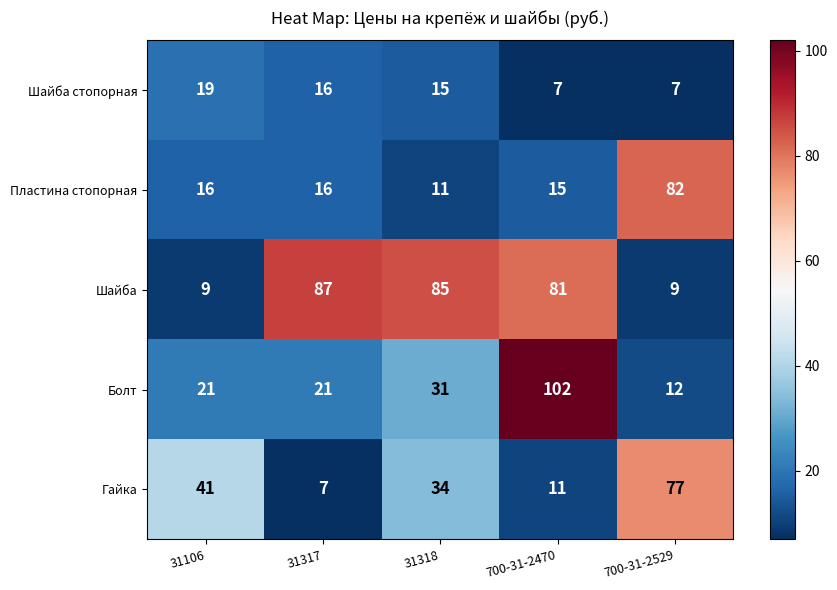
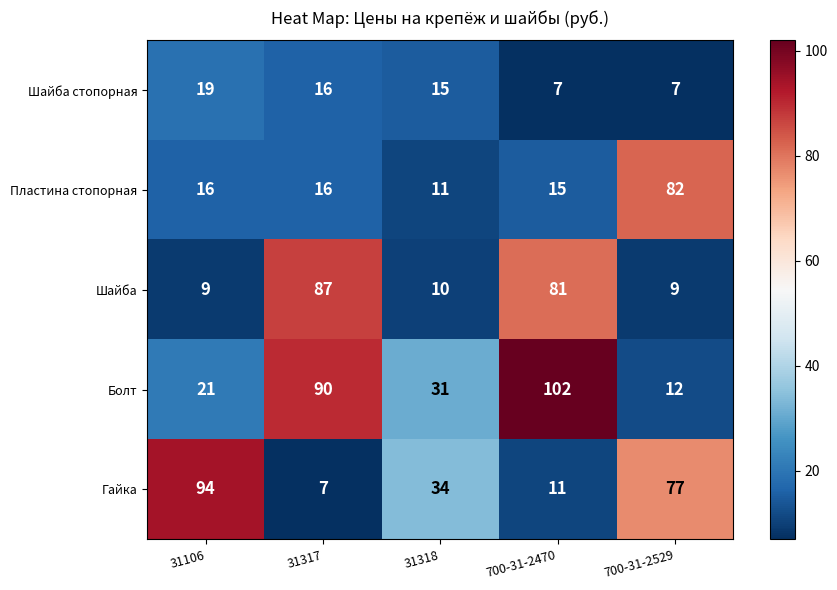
  {
    "Шайба стопорная": {
      "31106": 19,
      "31317": 16,
      "31318": 15,
      "700-31-2470": 7,
      "700-31-2529": 7
    },
    "Пластина стопорная": {
      "31106": 16,
      "31317": 16,
      "31318": 11,
      "700-31-2470": 15,
      "700-31-2529": 82
    },
    "Шайба": {
      "31106": 9,
      "31317": 87,
-     "31318": 85,
+     "31318": 10,
      "700-31-2470": 81,
      "700-31-2529": 9
    },
    "Болт": {
      "31106": 21,
-     "31317": 21,
+     "31317": 90,
      "31318": 31,
      "700-31-2470": 102,
      "700-31-2529": 12
    },
    "Гайка": {
-     "31106": 41,
+     "31106": 94,
      "31317": 7,
      "31318": 34,
      "700-31-2470": 11,
      "700-31-2529": 77
    }
  }
